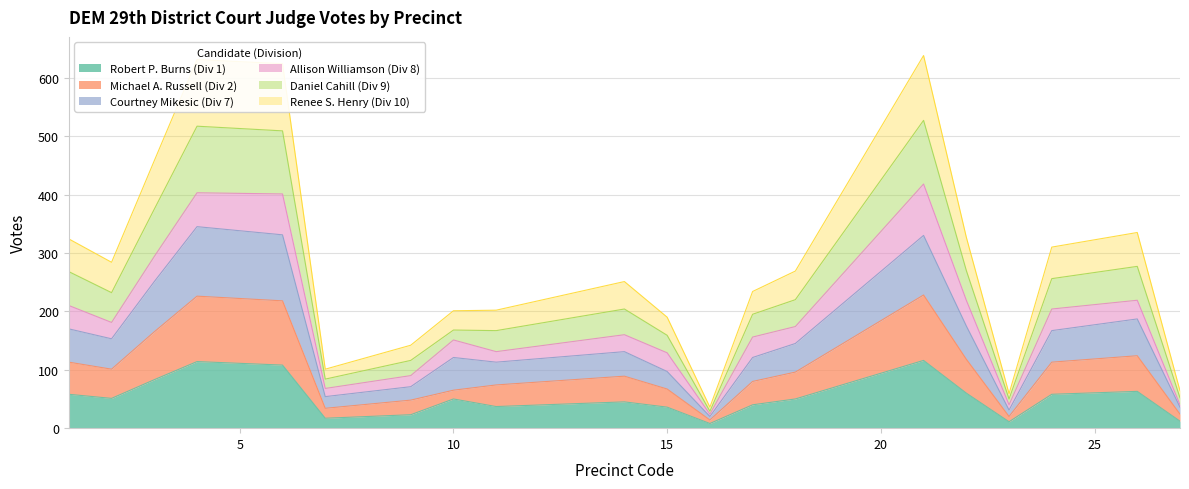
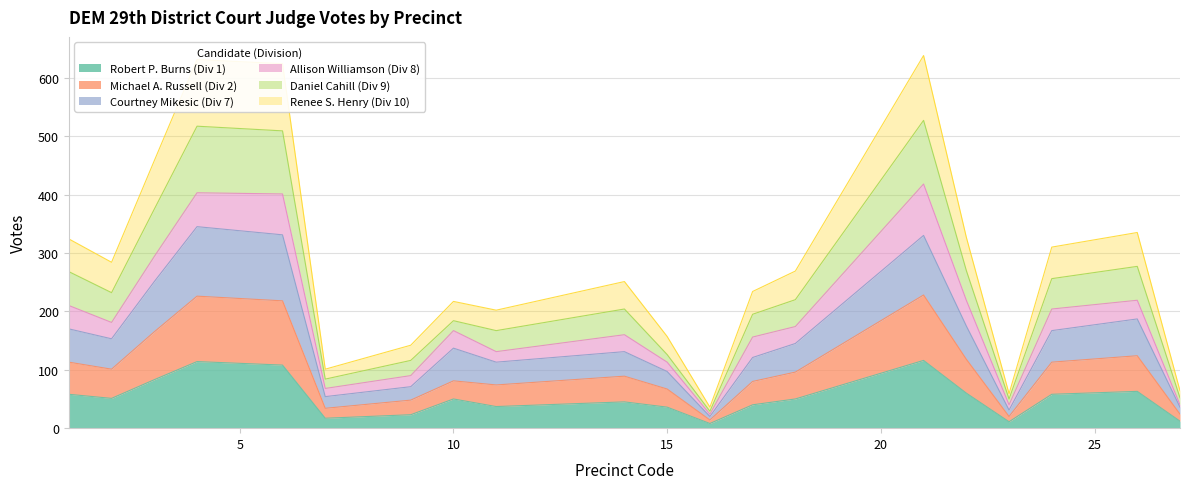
  {
    "Robert P. Burns (Div 1)": {
      "10": 50,
      "15": 40
    },
    "Michael A. Russell (Div 2)": {
-     "10": 20,
+     "10": 30,
      "15": 30
    },
    "Courtney Mikesic (Div 7)": {
      "10": 60,
      "15": 30
    },
    "Allison Williamson (Div 8)": {
      "10": 30,
-     "15": 30
+     "15": 20
    },
    "Daniel Cahill (Div 9)": {
      "10": 20,
-     "15": 30
+     "15": 10
    },
    "Renee S. Henry (Div 10)": {
      "10": 30,
      "15": 30
    }
  }
